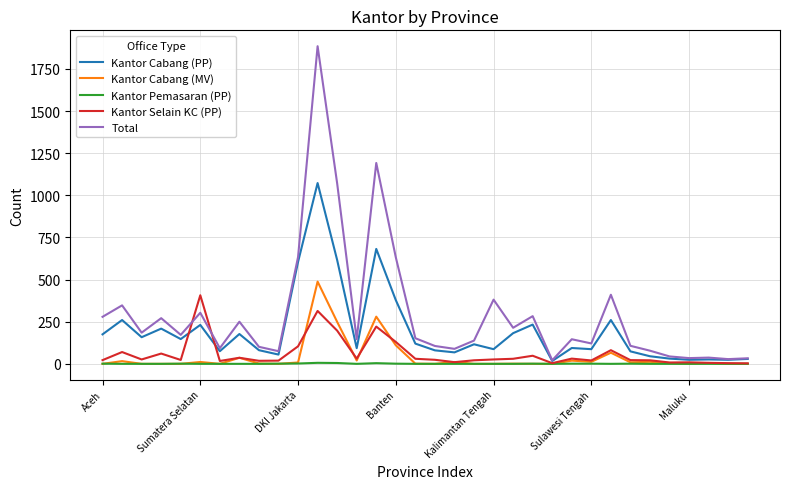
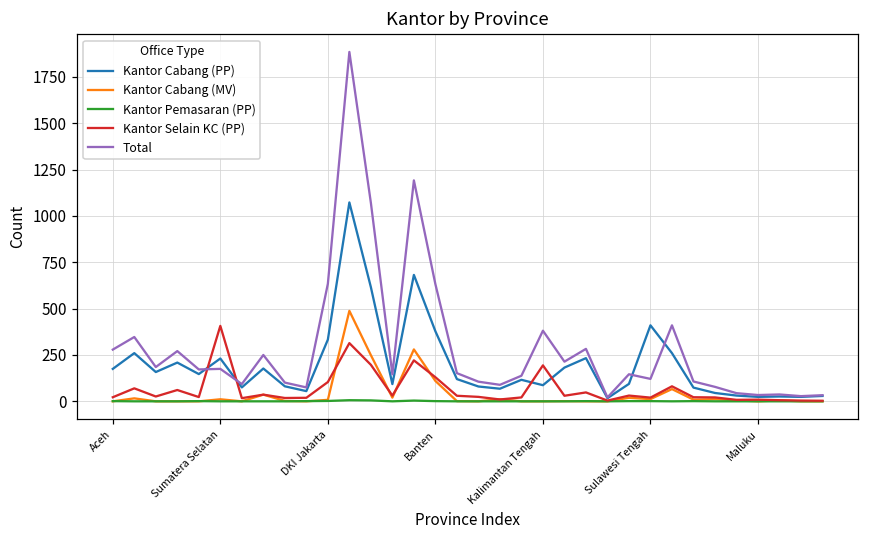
  {
    "Kantor Cabang (PP)": {
      "Aceh": 180,
      "Sumatera Selatan": 230,
-     "DKI Jakarta": 610,
+     "DKI Jakarta": 330,
      "Banten": 380,
      "Kalimantan Tengah": 90,
-     "Sulawesi Tengah": 90
+     "Sulawesi Tengah": 410
    },
    "Kantor Cabang (MV)": {
      "Banten": 110
    },
    "Kantor Pemasaran (PP)": {
      "Banten": 0
    },
    "Kantor Selain KC (PP)": {
      "Aceh": 20,
      "Sumatera Selatan": 410,
      "DKI Jakarta": 100,
      "Banten": 130,
-     "Kalimantan Tengah": 30
+     "Kalimantan Tengah": 190
    },
    "Total": {
      "Aceh": 280,
-     "Sumatera Selatan": 300,
+     "Sumatera Selatan": 180,
      "DKI Jakarta": 630,
      "Banten": 630,
      "Kalimantan Tengah": 380,
      "Sulawesi Tengah": 120
    }
  }
